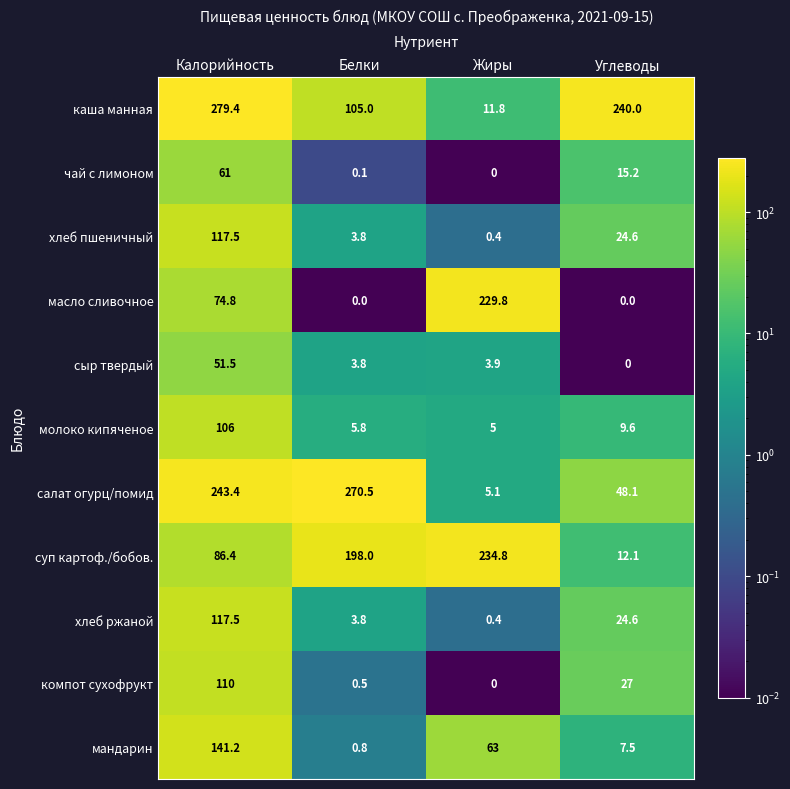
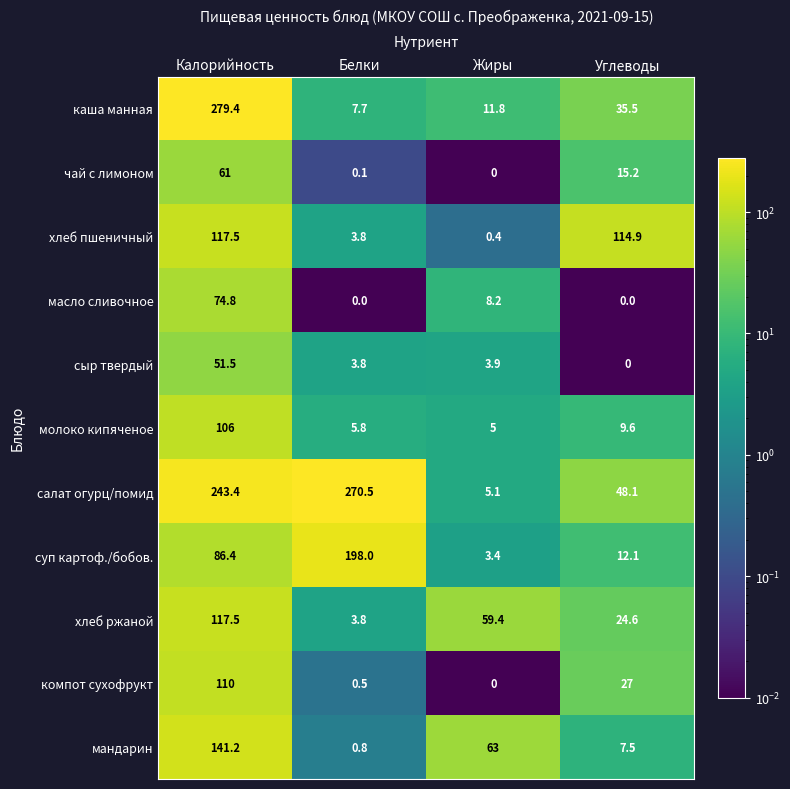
  {
    "каша манная": {
      "Калорийность": 279.4,
-     "Белки": 105.0,
+     "Белки": 7.7,
      "Жиры": 11.8,
-     "Углеводы": 240.0
+     "Углеводы": 35.5
    },
    "чай с лимоном": {
      "Калорийность": 61,
      "Белки": 0.1,
      "Жиры": 0,
      "Углеводы": 15.2
    },
    "хлеб пшеничный": {
      "Калорийность": 117.5,
      "Белки": 3.8,
      "Жиры": 0.4,
-     "Углеводы": 24.6
+     "Углеводы": 114.9
    },
    "масло сливочное": {
      "Калорийность": 74.8,
      "Белки": 0.0,
-     "Жиры": 229.8,
+     "Жиры": 8.2,
      "Углеводы": 0.0
    },
    "сыр твердый": {
      "Калорийность": 51.5,
      "Белки": 3.8,
      "Жиры": 3.9,
      "Углеводы": 0
    },
    "молоко кипяченое": {
      "Калорийность": 106,
      "Белки": 5.8,
      "Жиры": 5,
      "Углеводы": 9.6
    },
    "салат огурц/помид": {
      "Калорийность": 243.4,
      "Белки": 270.5,
      "Жиры": 5.1,
      "Углеводы": 48.1
    },
    "суп картоф./бобов.": {
      "Калорийность": 86.4,
      "Белки": 198.0,
-     "Жиры": 234.8,
+     "Жиры": 3.4,
      "Углеводы": 12.1
    },
    "хлеб ржаной": {
      "Калорийность": 117.5,
      "Белки": 3.8,
-     "Жиры": 0.4,
+     "Жиры": 59.4,
      "Углеводы": 24.6
    },
    "компот сухофрукт": {
      "Калорийность": 110,
      "Белки": 0.5,
      "Жиры": 0,
      "Углеводы": 27
    },
    "мандарин": {
      "Калорийность": 141.2,
      "Белки": 0.8,
      "Жиры": 63,
      "Углеводы": 7.5
    }
  }
